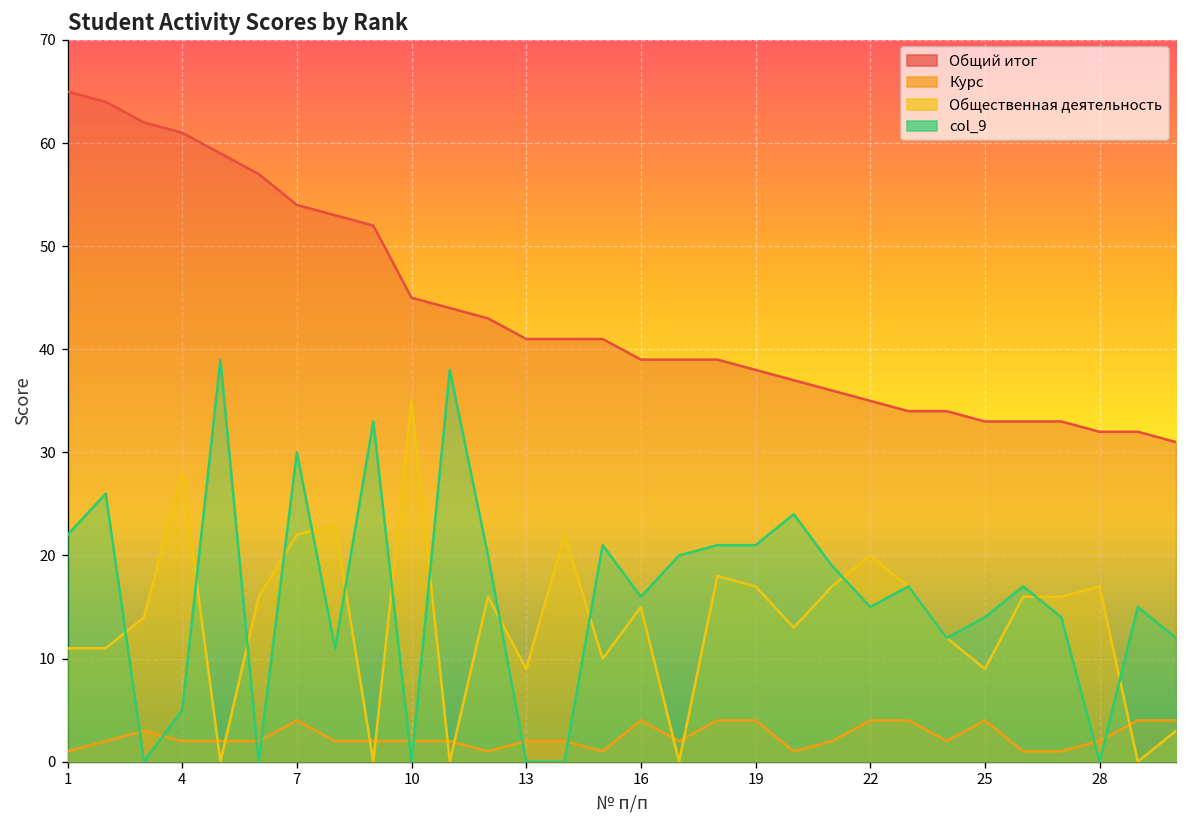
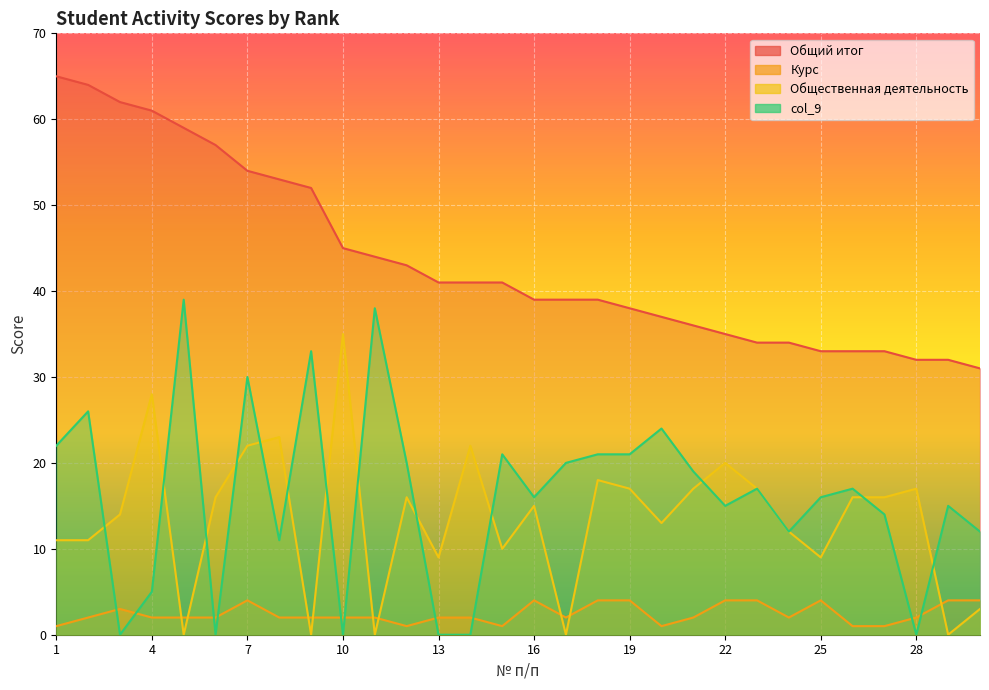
  {
    "col_9": {
      "1": 22,
      "4": 5,
      "7": 30,
      "10": 0,
      "13": 0,
      "16": 16,
      "19": 21,
      "22": 15,
-     "25": 14,
+     "25": 16,
      "28": 0
    }
  }
